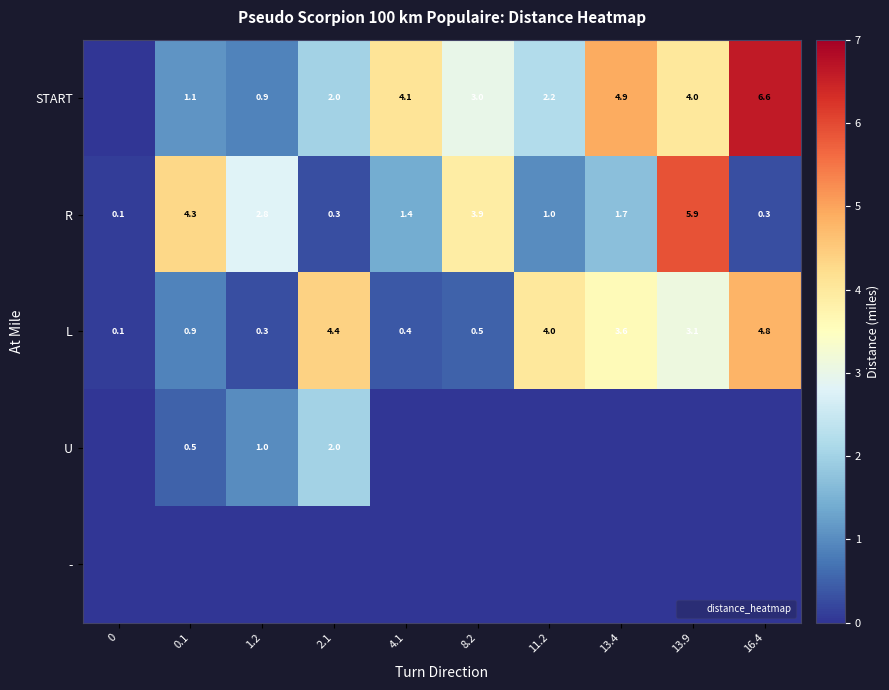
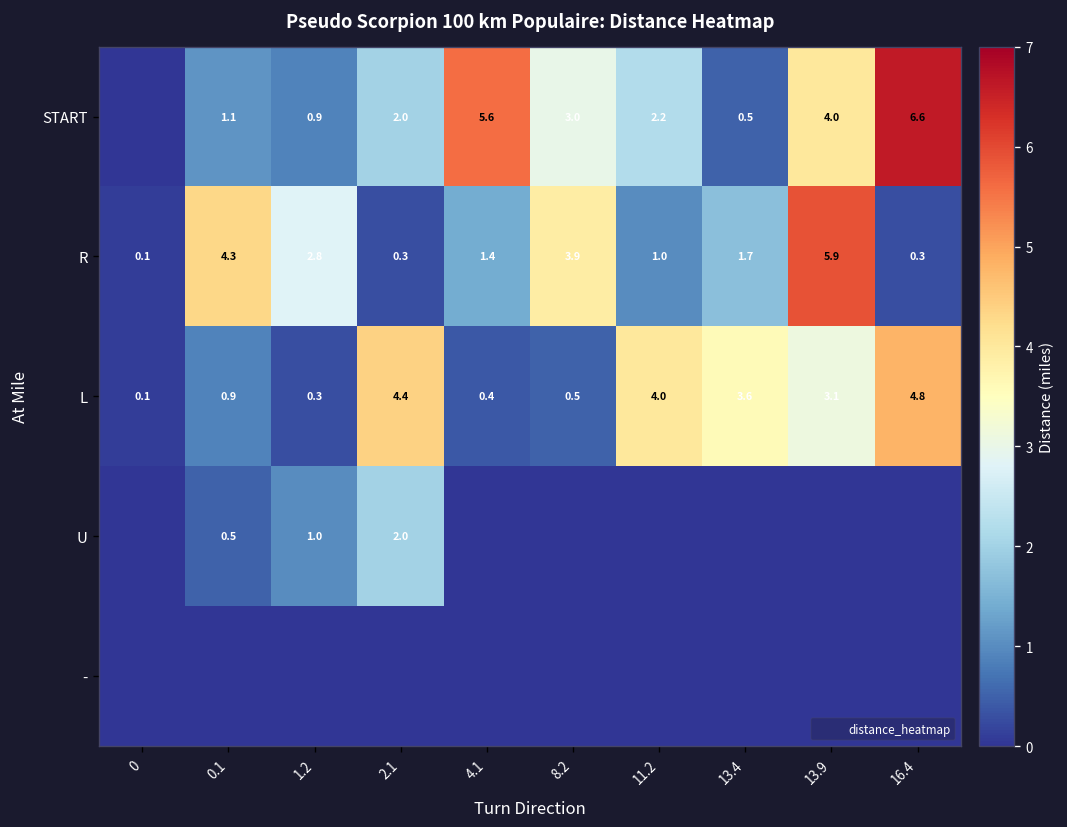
  {
    "START": {
      "0.1": 1.1,
      "1.2": 0.9,
      "2.1": 2.0,
-     "4.1": 4.1,
+     "4.1": 5.6,
      "11.2": 2.2,
-     "13.4": 4.9,
+     "13.4": 0.5,
      "13.9": 4.0,
      "16.4": 6.6
    },
    "R": {
      "0": 0.1,
      "0.1": 4.3,
      "2.1": 0.3,
      "4.1": 1.4,
      "8.2": 3.9,
      "11.2": 1.0,
      "13.4": 1.7,
      "13.9": 5.9,
      "16.4": 0.3
    },
    "L": {
      "0": 0.1,
      "0.1": 0.9,
      "1.2": 0.3,
      "2.1": 4.4,
      "4.1": 0.4,
      "8.2": 0.5,
      "11.2": 4.0,
      "13.4": 3.6,
      "16.4": 4.8
    },
    "U": {
      "0.1": 0.5,
      "1.2": 1.0,
      "2.1": 2.0
    }
  }
